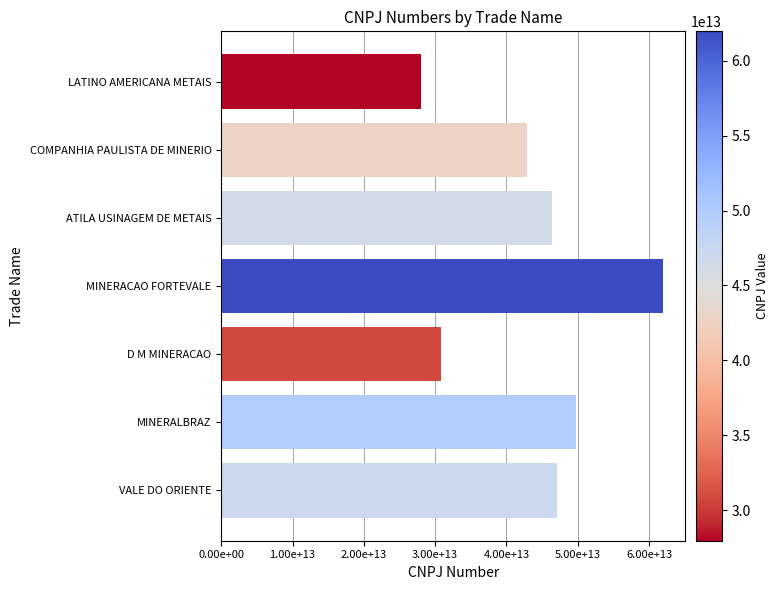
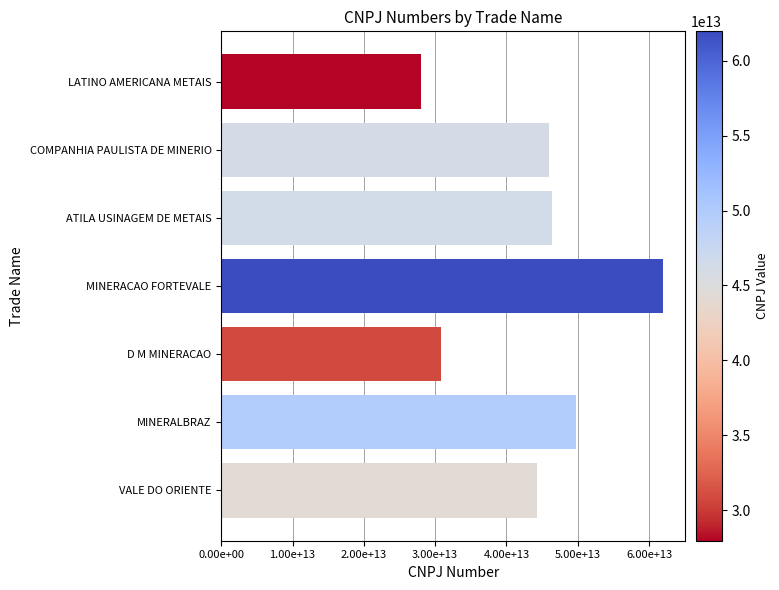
  {
    "LATINO AMERICANA METAIS": 28000000000000,
-   "COMPANHIA PAULISTA DE MINERIO": 43000000000000,
+   "COMPANHIA PAULISTA DE MINERIO": 46000000000000,
    "ATILA USINAGEM DE METAIS": 46000000000000,
    "MINERACAO FORTEVALE": 62000000000000,
    "D M MINERACAO": 31000000000000,
    "MINERALBRAZ": 50000000000000,
-   "VALE DO ORIENTE": 47000000000000
+   "VALE DO ORIENTE": 44000000000000
  }
